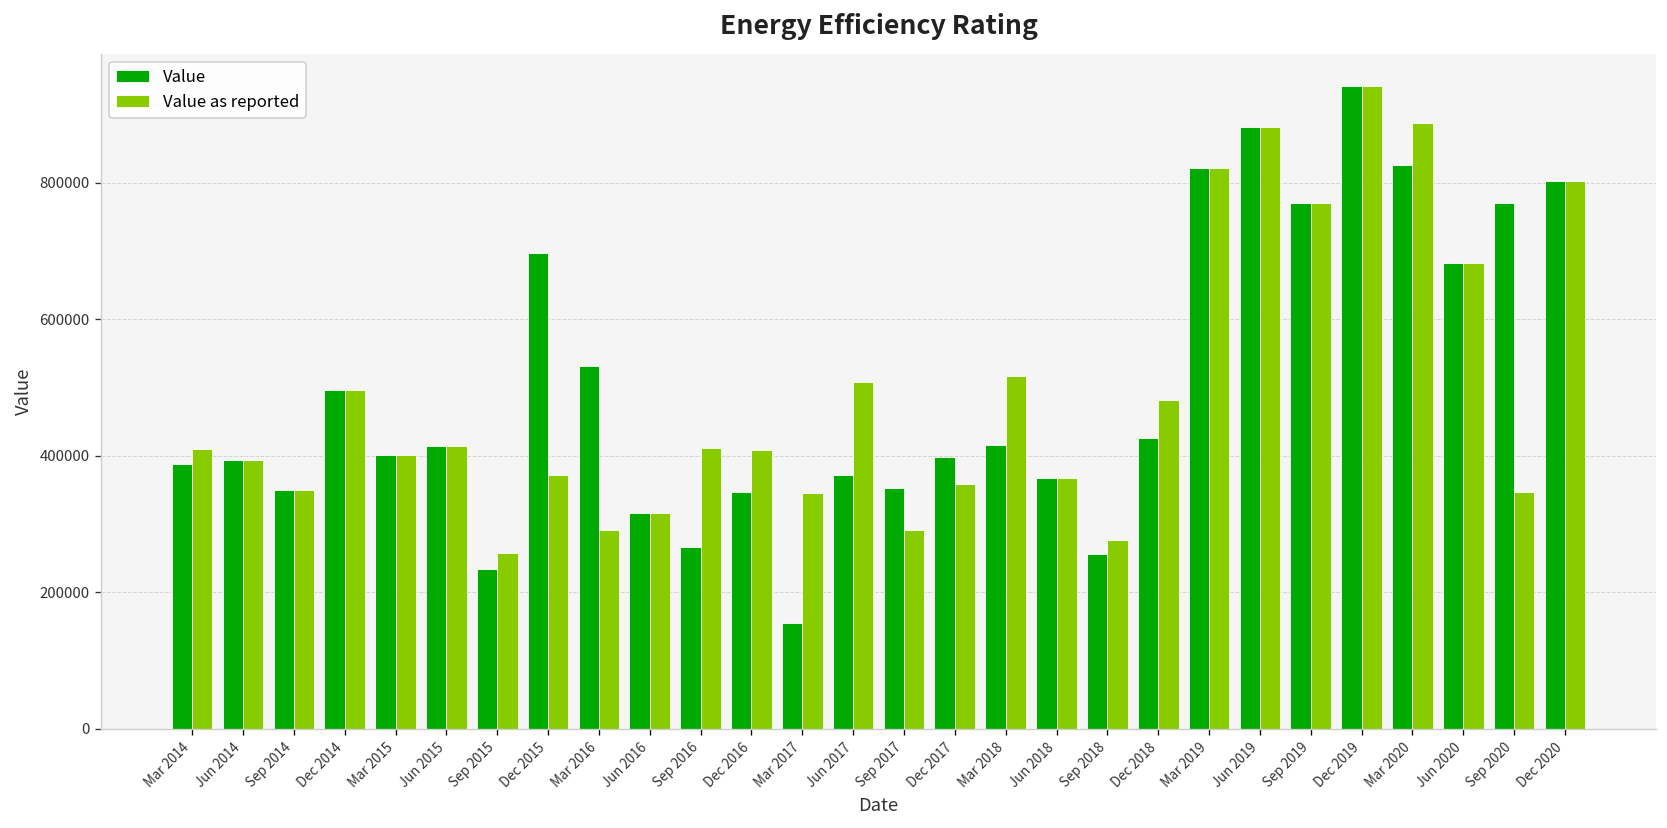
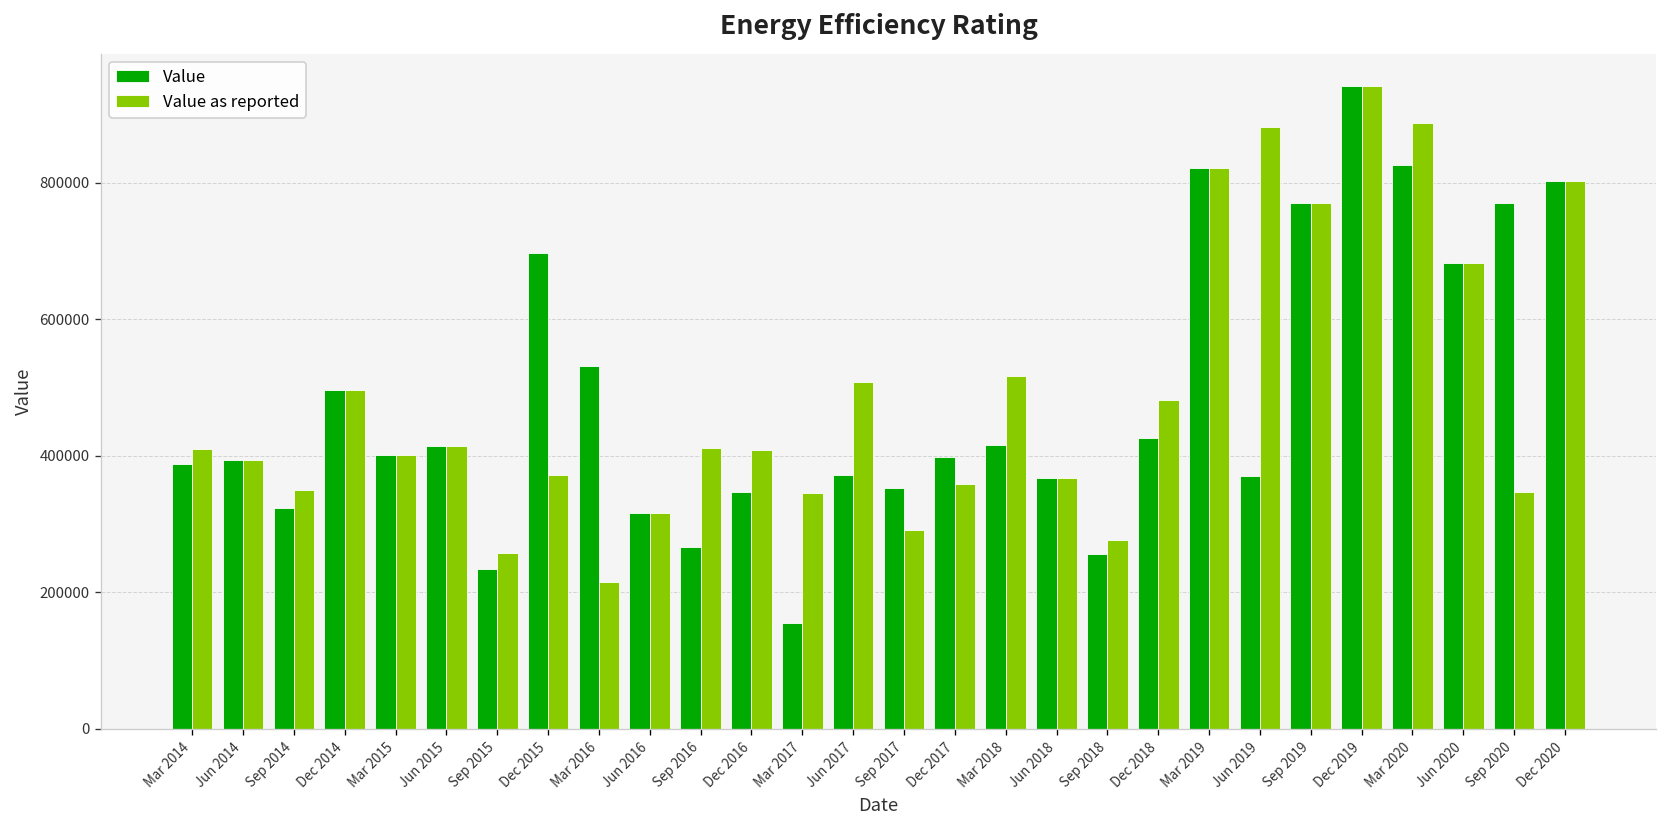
  {
    "Value": {
      "Mar 2014": 390000,
      "Jun 2014": 390000,
-     "Sep 2014": 350000,
+     "Sep 2014": 320000,
      "Dec 2014": 500000,
      "Mar 2015": 400000,
      "Jun 2015": 410000,
      "Sep 2015": 230000,
      "Dec 2015": 700000,
      "Mar 2016": 530000,
      "Jun 2016": 320000,
      "Sep 2016": 270000,
      "Dec 2016": 350000,
      "Mar 2017": 150000,
      "Jun 2017": 370000,
      "Sep 2017": 350000,
      "Dec 2017": 400000,
      "Mar 2018": 420000,
      "Jun 2018": 370000,
      "Sep 2018": 260000,
      "Dec 2018": 430000,
      "Mar 2019": 820000,
-     "Jun 2019": 880000,
+     "Jun 2019": 370000,
      "Sep 2019": 770000,
      "Dec 2019": 940000,
      "Mar 2020": 830000,
      "Jun 2020": 680000,
      "Sep 2020": 770000,
      "Dec 2020": 800000
    },
    "Value as reported": {
      "Mar 2014": 410000,
      "Jun 2014": 390000,
      "Sep 2014": 350000,
      "Dec 2014": 500000,
      "Mar 2015": 400000,
      "Jun 2015": 410000,
      "Sep 2015": 260000,
      "Dec 2015": 370000,
-     "Mar 2016": 290000,
+     "Mar 2016": 220000,
      "Jun 2016": 320000,
      "Sep 2016": 410000,
      "Dec 2016": 410000,
      "Mar 2017": 350000,
      "Jun 2017": 510000,
      "Sep 2017": 290000,
      "Dec 2017": 360000,
      "Mar 2018": 520000,
      "Jun 2018": 370000,
      "Sep 2018": 280000,
      "Dec 2018": 480000,
      "Mar 2019": 820000,
      "Jun 2019": 880000,
      "Sep 2019": 770000,
      "Dec 2019": 940000,
      "Mar 2020": 890000,
      "Jun 2020": 680000,
      "Sep 2020": 350000,
      "Dec 2020": 800000
    }
  }
